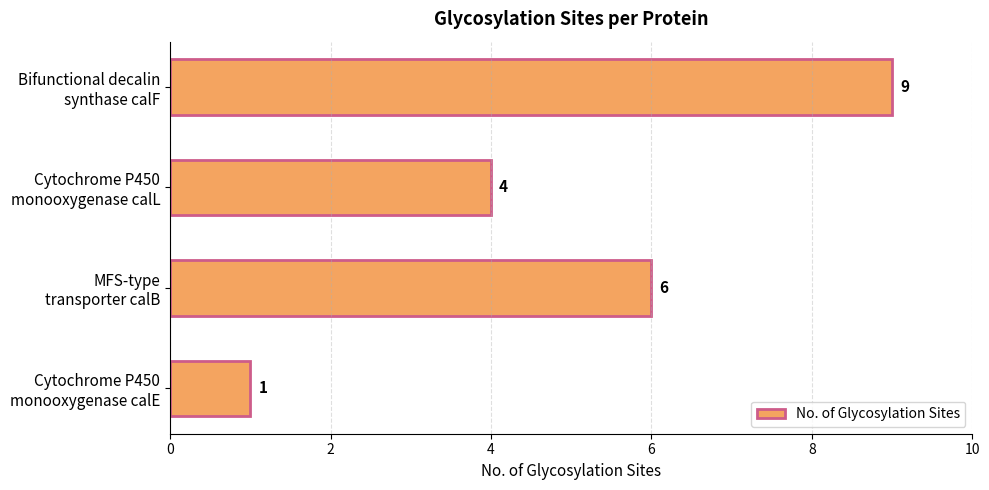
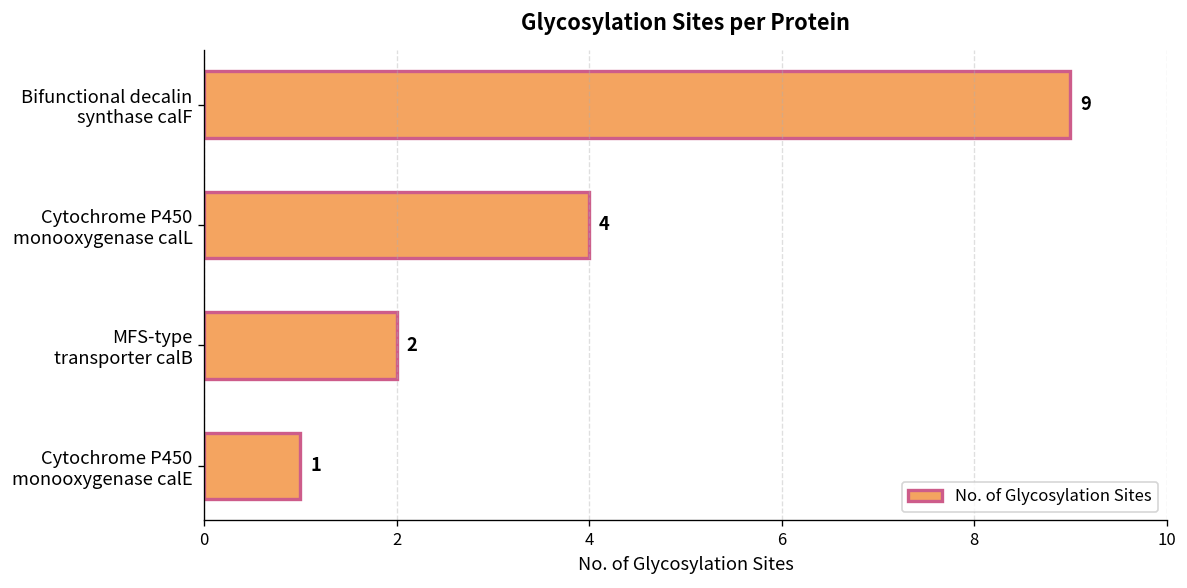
  {
    "Bifunctional decalin synthase calF": 9,
    "Cytochrome P450 monooxygenase calL": 4,
-   "MFS-type transporter calB": 6,
+   "MFS-type transporter calB": 2,
    "Cytochrome P450 monooxygenase calE": 1
  }
